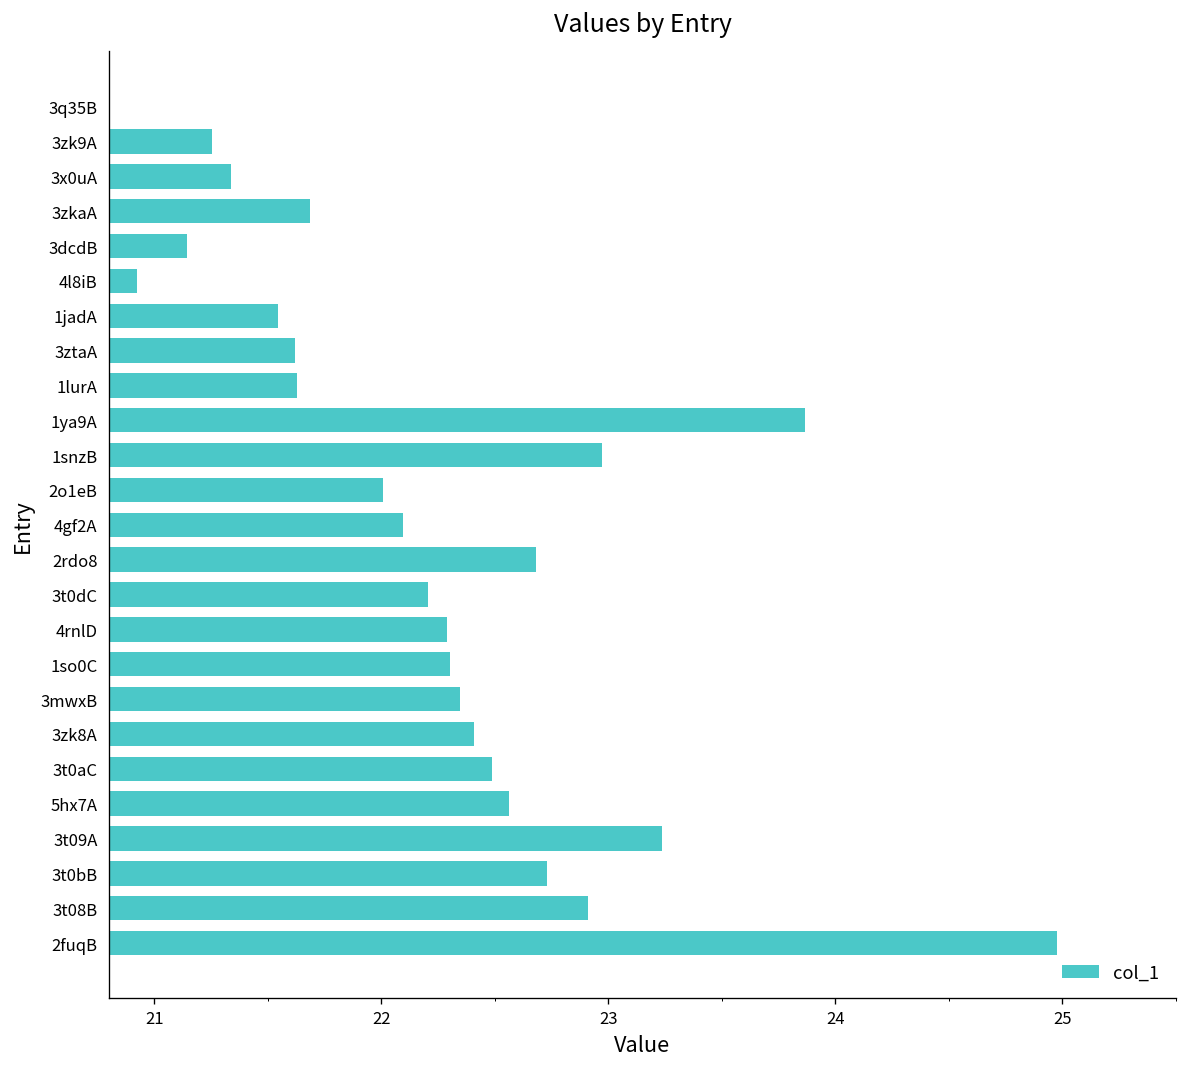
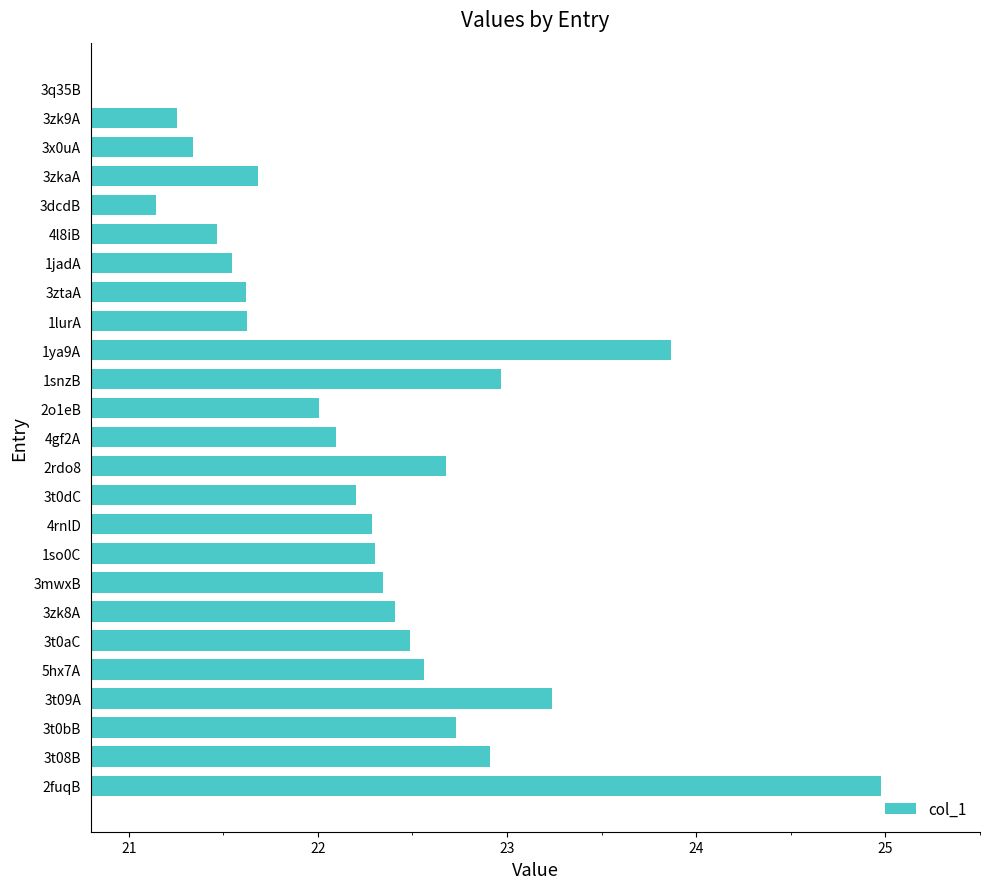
  {
    "3zk9A": 21.26,
    "3x0uA": 21.34,
    "3zkaA": 21.68,
    "3dcdB": 21.15,
-   "4l8iB": 20.92,
+   "4l8iB": 21.47,
    "1jadA": 21.54,
    "3ztaA": 21.62,
    "1lurA": 21.63,
    "1ya9A": 23.86,
    "1snzB": 22.97,
    "2o1eB": 22.01,
    "4gf2A": 22.10,
    "2rdo8": 22.68,
    "3t0dC": 22.20,
    "4rnlD": 22.29,
    "1so0C": 22.30,
    "3mwxB": 22.34,
    "3zk8A": 22.41,
    "3t0aC": 22.49,
    "5hx7A": 22.56,
    "3t09A": 23.24,
    "3t0bB": 22.73,
    "3t08B": 22.91,
    "2fuqB": 24.98
  }
